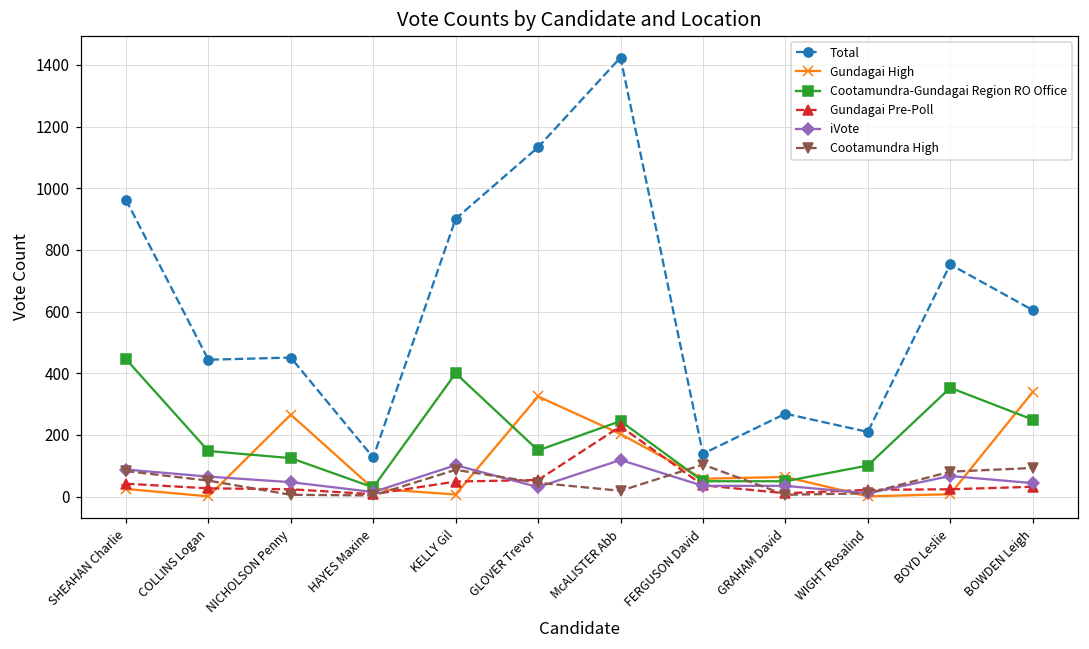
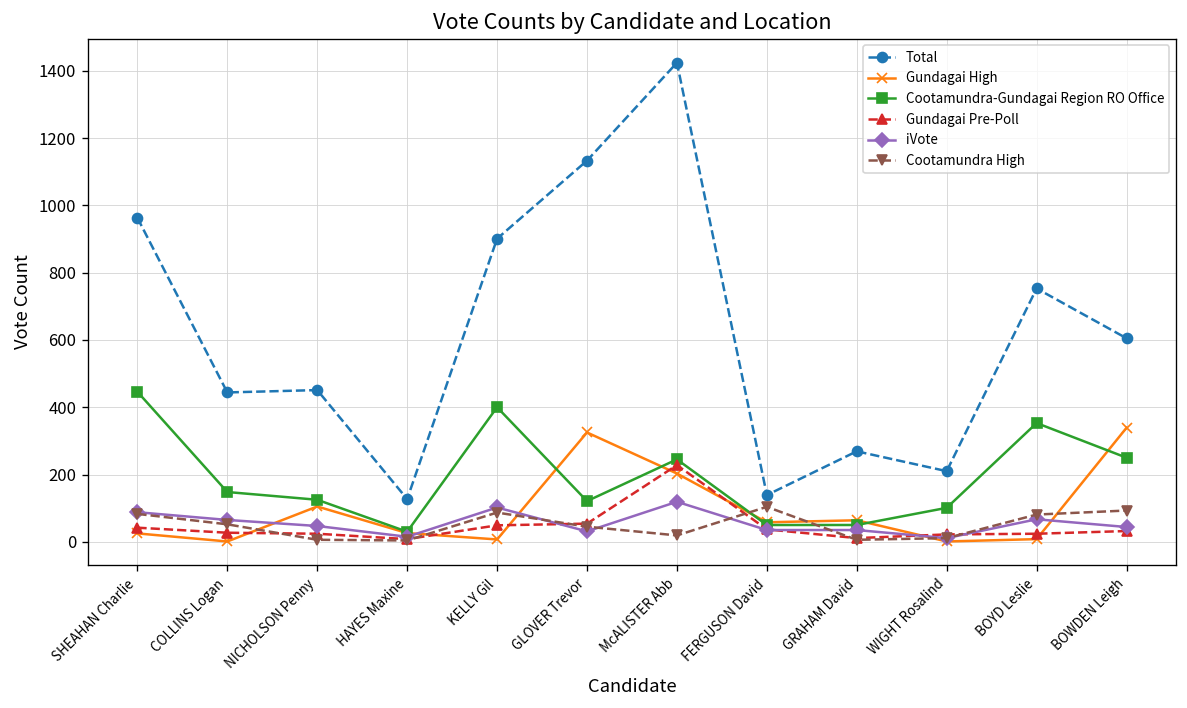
  {
    "Total": {
      "SHEAHAN Charlie": 960,
      "COLLINS Logan": 440,
      "NICHOLSON Penny": 450,
      "HAYES Maxine": 130,
      "KELLY Gil": 900,
      "GLOVER Trevor": 1130,
      "McALISTER Abb": 1420,
      "FERGUSON David": 140,
      "GRAHAM David": 270,
      "WIGHT Rosalind": 210,
      "BOYD Leslie": 750,
      "BOWDEN Leigh": 610
    },
    "Gundagai High": {
      "SHEAHAN Charlie": 30,
      "COLLINS Logan": 0,
-     "NICHOLSON Penny": 270,
+     "NICHOLSON Penny": 110,
      "KELLY Gil": 10,
      "GLOVER Trevor": 330,
      "McALISTER Abb": 200,
      "GRAHAM David": 60,
      "WIGHT Rosalind": 0,
      "BOYD Leslie": 10,
      "BOWDEN Leigh": 340
    },
    "Cootamundra-Gundagai Region RO Office": {
      "SHEAHAN Charlie": 450,
      "COLLINS Logan": 150,
      "NICHOLSON Penny": 130,
      "KELLY Gil": 400,
-     "GLOVER Trevor": 150,
+     "GLOVER Trevor": 120,
      "McALISTER Abb": 250,
      "GRAHAM David": 50,
      "WIGHT Rosalind": 100,
      "BOYD Leslie": 350,
      "BOWDEN Leigh": 250
    },
    "Gundagai Pre-Poll": {
      "SHEAHAN Charlie": 40,
      "COLLINS Logan": 30,
      "NICHOLSON Penny": 20,
      "KELLY Gil": 50,
      "McALISTER Abb": 230,
      "WIGHT Rosalind": 20,
      "BOYD Leslie": 20,
      "BOWDEN Leigh": 30
    },
    "iVote": {
      "COLLINS Logan": 70,
      "NICHOLSON Penny": 50,
      "KELLY Gil": 100,
      "GLOVER Trevor": 30,
      "McALISTER Abb": 120,
      "GRAHAM David": 40,
      "BOYD Leslie": 70,
      "BOWDEN Leigh": 40
    },
    "Cootamundra High": {
      "COLLINS Logan": 50,
      "NICHOLSON Penny": 10,
      "KELLY Gil": 90,
      "McALISTER Abb": 20,
      "FERGUSON David": 100,
      "BOYD Leslie": 80,
      "BOWDEN Leigh": 90
    }
  }
